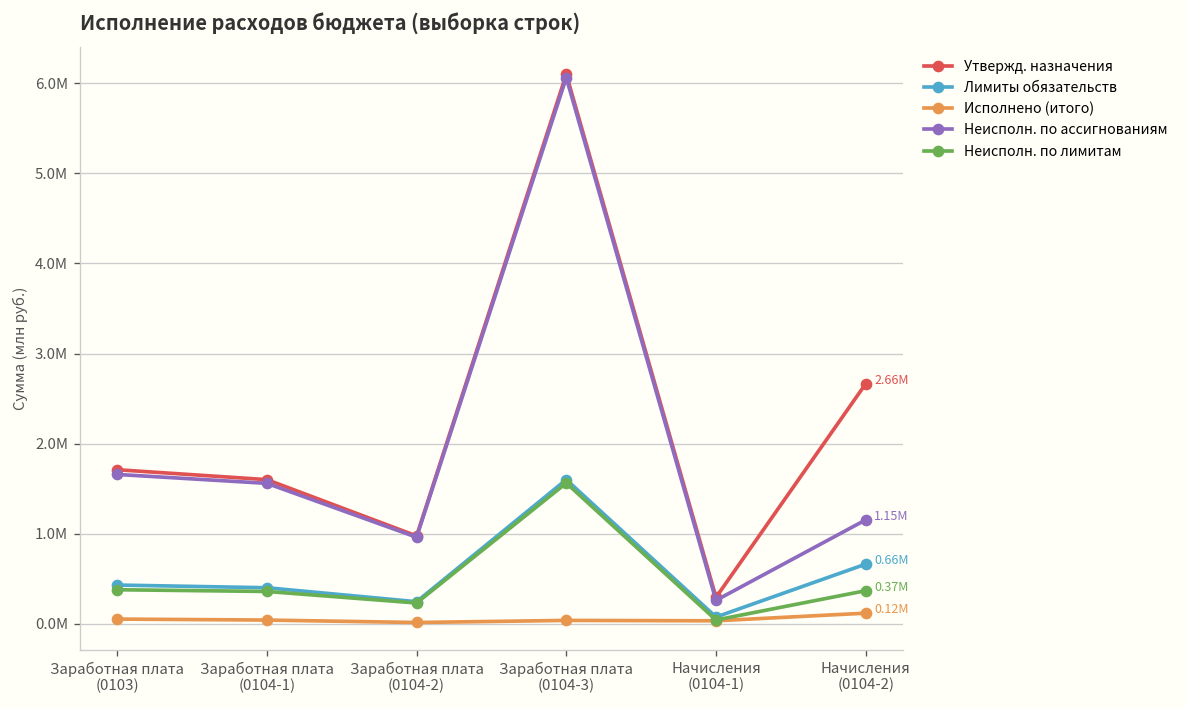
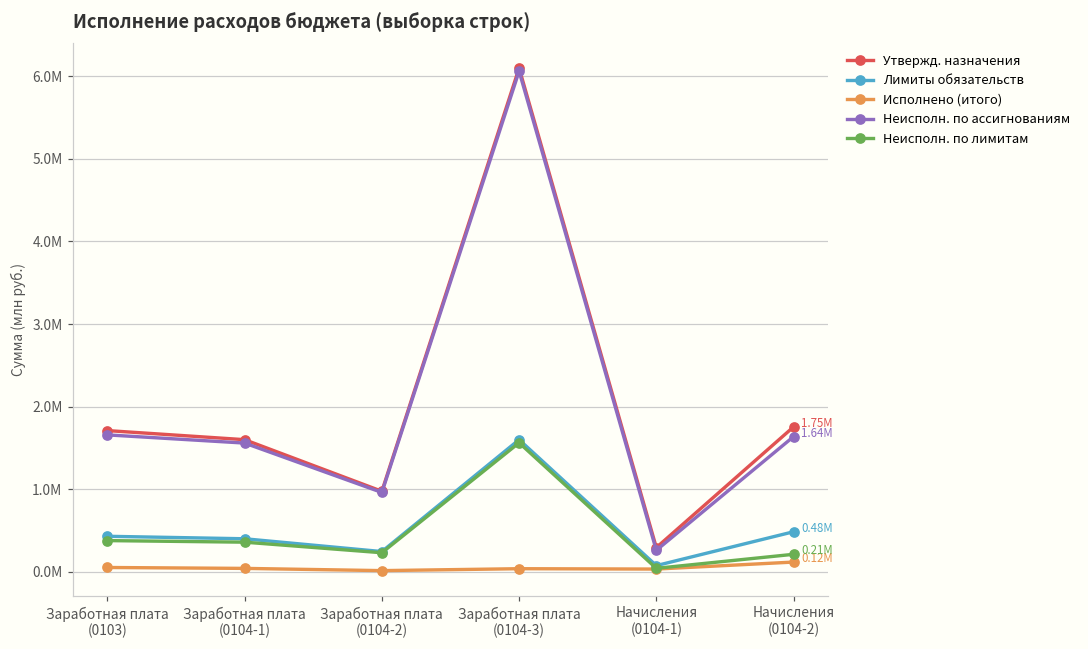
  {
    "Утвержд. назначения": {
-     "Начисления (0104-2)": "2.66M"
+     "Начисления (0104-2)": "1.75M"
    },
    "Лимиты обязательств": {
-     "Начисления (0104-2)": "0.66M"
+     "Начисления (0104-2)": "0.48M"
    },
    "Исполнено (итого)": {
      "Заработная плата (0103)": "100000",
      "Заработная плата (0104-1)": "0",
      "Заработная плата (0104-2)": "0",
      "Заработная плата (0104-3)": "0"
    },
    "Неисполн. по ассигнованиям": {
-     "Начисления (0104-2)": "1.15M"
+     "Начисления (0104-2)": "1.64M"
    },
    "Неисполн. по лимитам": {
-     "Начисления (0104-2)": "0.37M"
+     "Начисления (0104-2)": "0.21M"
    }
  }
